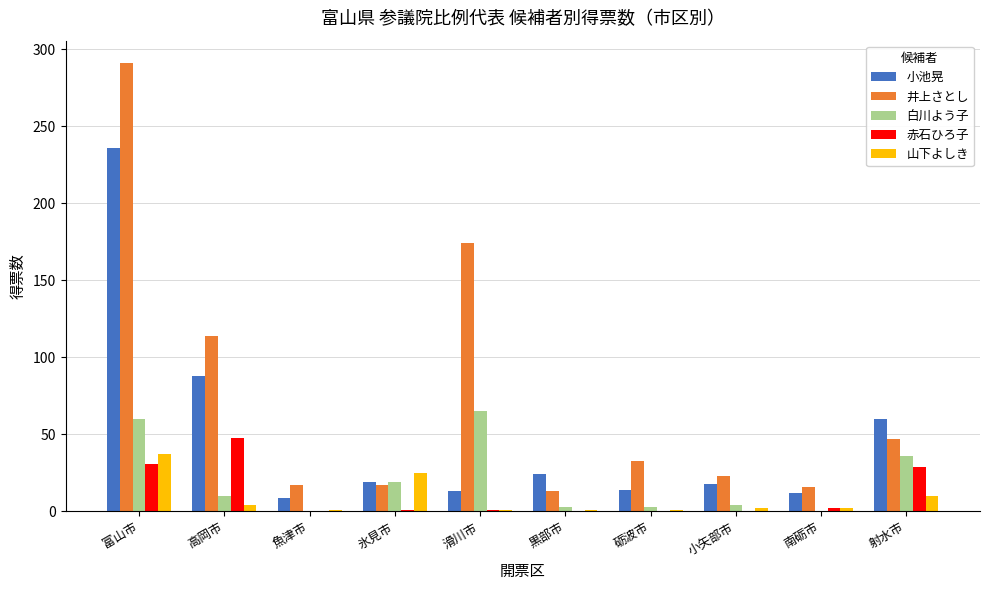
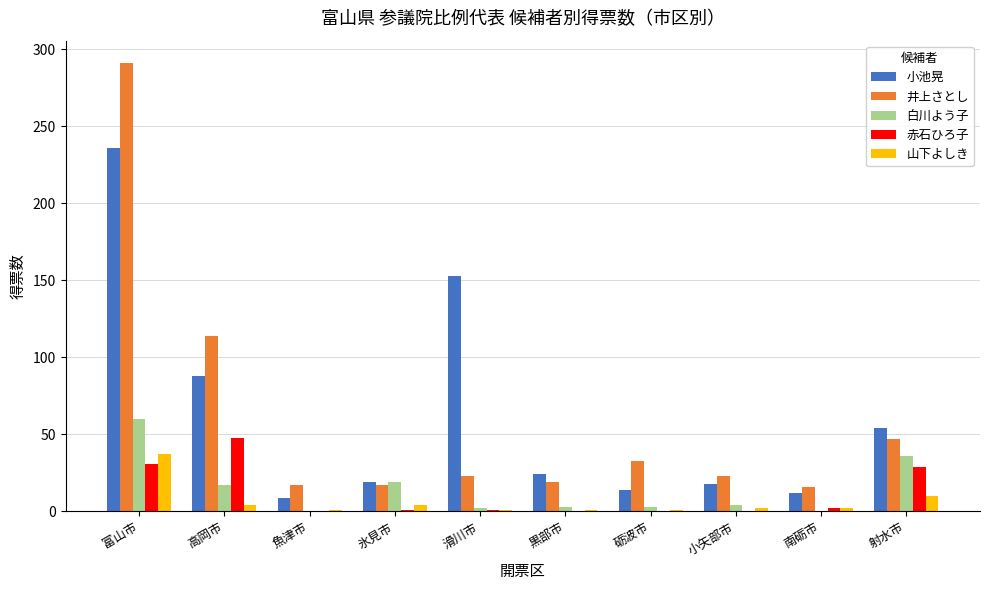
  {
    "小池晃": {
      "富山市": 236,
      "高岡市": 88,
      "魚津市": 9,
      "氷見市": 19,
-     "滑川市": 13,
+     "滑川市": 153,
      "黒部市": 24,
      "砺波市": 14,
      "小矢部市": 18,
      "南砺市": 12,
-     "射水市": 60
+     "射水市": 54
    },
    "井上さとし": {
      "富山市": 291,
      "高岡市": 114,
      "魚津市": 17,
      "氷見市": 17,
-     "滑川市": 174,
-     "黒部市": 13,
+     "滑川市": 23,
+     "黒部市": 19,
      "砺波市": 33,
      "小矢部市": 23,
      "南砺市": 16,
      "射水市": 47
    },
    "白川よう子": {
      "富山市": 60,
-     "高岡市": 10,
+     "高岡市": 17,
      "魚津市": 0,
      "氷見市": 19,
-     "滑川市": 65,
+     "滑川市": 2,
      "黒部市": 3,
      "砺波市": 3,
      "小矢部市": 4,
      "南砺市": 0,
      "射水市": 36
    },
    "赤石ひろ子": {
      "富山市": 31,
      "高岡市": 48,
      "魚津市": 0,
      "黒部市": 0,
      "砺波市": 0,
      "小矢部市": 0,
      "南砺市": 2,
      "射水市": 29
    },
    "山下よしき": {
      "富山市": 37,
      "高岡市": 4,
-     "氷見市": 25,
+     "氷見市": 4,
      "小矢部市": 2,
      "南砺市": 2,
      "射水市": 10
    }
  }
